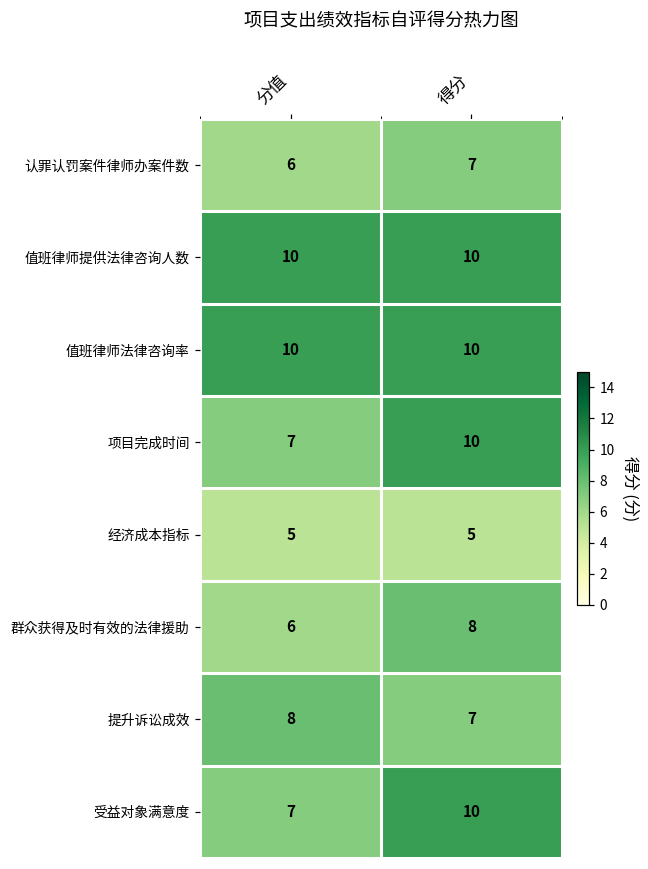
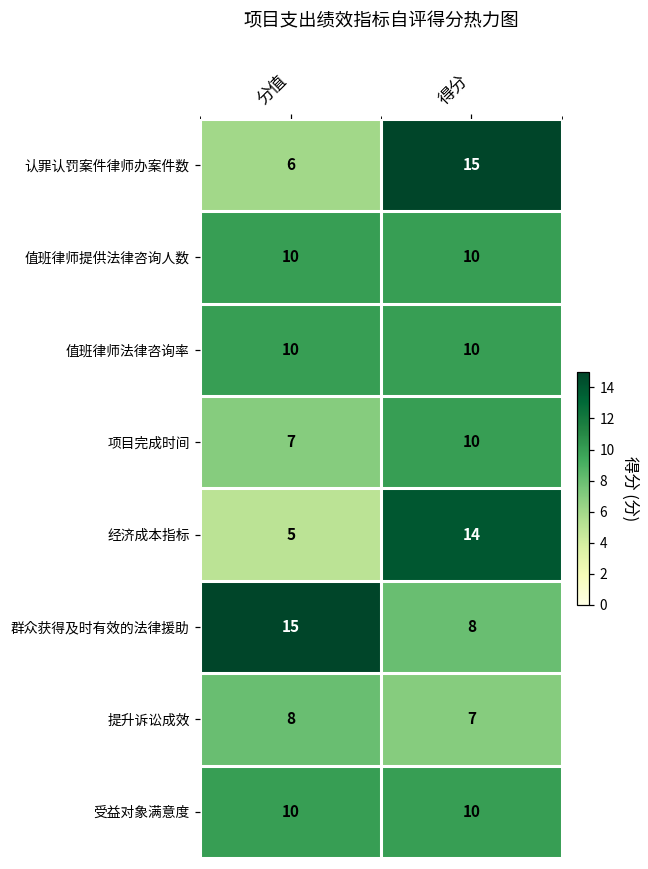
  {
    "认罪认罚案件律师办案件数": {
      "分值": 6,
-     "得分": 7
+     "得分": 15
    },
    "值班律师提供法律咨询人数": {
      "分值": 10,
      "得分": 10
    },
    "值班律师法律咨询率": {
      "分值": 10,
      "得分": 10
    },
    "项目完成时间": {
      "分值": 7,
      "得分": 10
    },
    "经济成本指标": {
      "分值": 5,
-     "得分": 5
+     "得分": 14
    },
    "群众获得及时有效的法律援助": {
-     "分值": 6,
+     "分值": 15,
      "得分": 8
    },
    "提升诉讼成效": {
      "分值": 8,
      "得分": 7
    },
    "受益对象满意度": {
-     "分值": 7,
+     "分值": 10,
      "得分": 10
    }
  }
